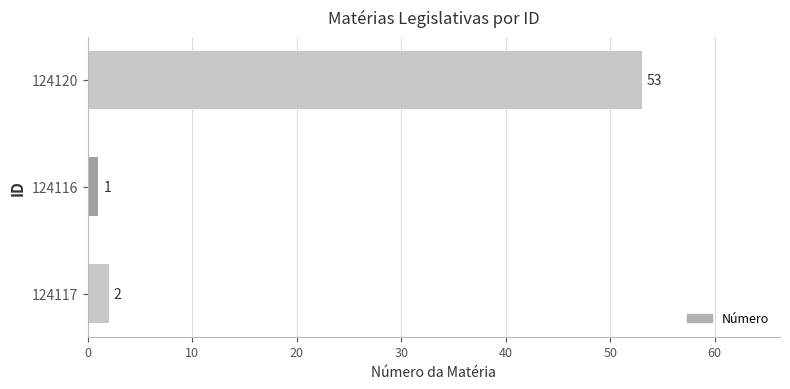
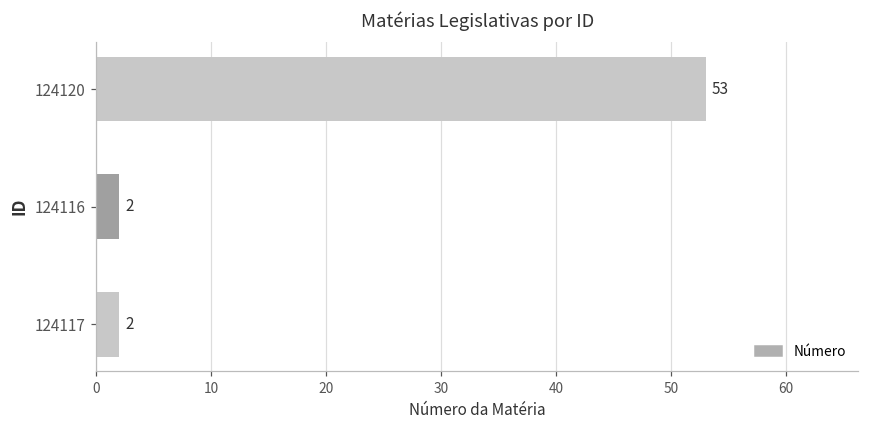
  {
    "124120": 53,
-   "124116": 1,
+   "124116": 2,
    "124117": 2
  }
